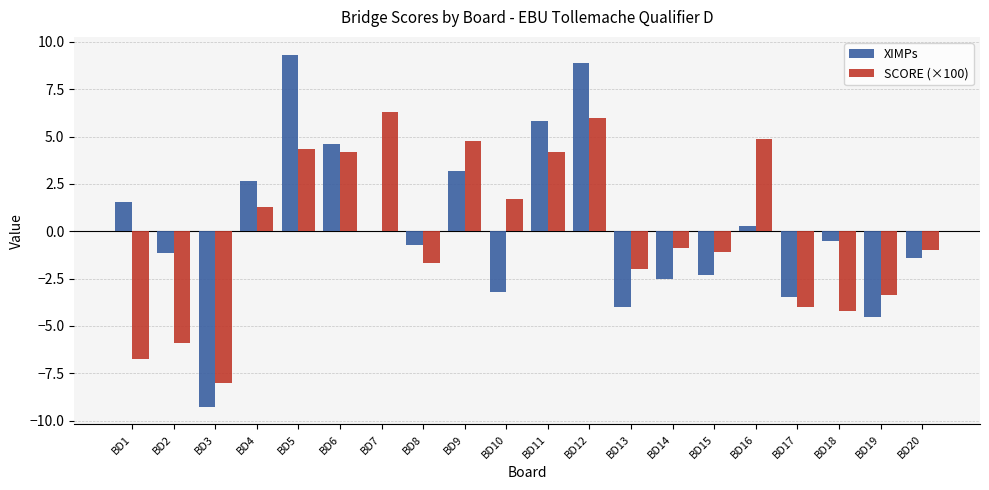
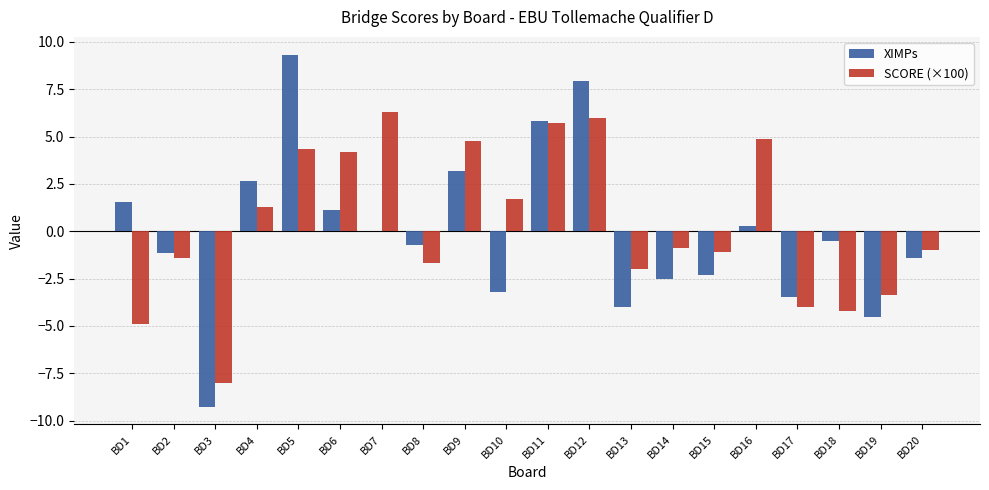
  {
    "XIMPs": {
      "BD1": 1.5,
      "BD2": -1.1,
      "BD3": -9.3,
      "BD4": 2.7,
      "BD5": 9.3,
-     "BD6": 4.6,
+     "BD6": 1.1,
      "BD7": 0.0,
      "BD8": -0.7,
      "BD9": 3.2,
      "BD10": -3.2,
      "BD11": 5.8,
-     "BD12": 8.9,
+     "BD12": 7.9,
      "BD13": -4.0,
      "BD14": -2.5,
      "BD15": -2.3,
      "BD16": 0.3,
      "BD17": -3.5,
      "BD18": -0.5,
      "BD19": -4.5,
      "BD20": -1.4
    },
    "SCORE (×100)": {
-     "BD1": -6.7,
-     "BD2": -5.9,
+     "BD1": -4.9,
+     "BD2": -1.4,
      "BD3": -8.0,
      "BD4": 1.3,
      "BD5": 4.4,
      "BD6": 4.2,
      "BD7": 6.3,
      "BD8": -1.7,
      "BD9": 4.7,
      "BD10": 1.7,
-     "BD11": 4.2,
+     "BD11": 5.7,
      "BD12": 6.0,
      "BD13": -2.0,
      "BD14": -0.9,
      "BD15": -1.1,
      "BD16": 4.9,
      "BD17": -4.0,
      "BD18": -4.2,
      "BD19": -3.4,
      "BD20": -1.0
    }
  }
